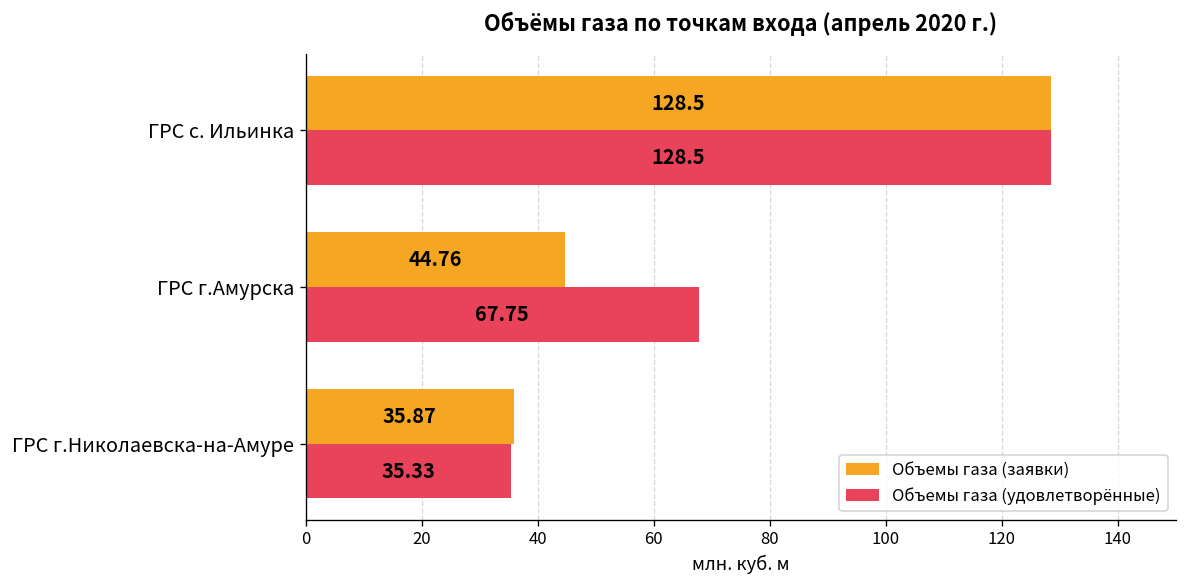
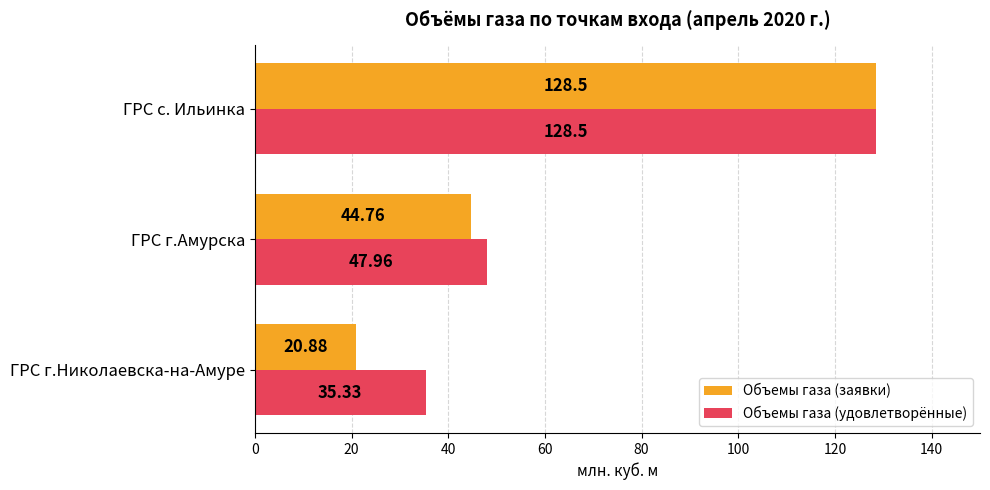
  {
    "Объемы газа (заявки)": {
      "ГРС с. Ильинка": 128.5,
      "ГРС г.Амурска": 44.76,
-     "ГРС г.Николаевска-на-Амуре": 35.87
+     "ГРС г.Николаевска-на-Амуре": 20.88
    },
    "Объемы газа (удовлетворённые)": {
      "ГРС с. Ильинка": 128.5,
-     "ГРС г.Амурска": 67.75,
+     "ГРС г.Амурска": 47.96,
      "ГРС г.Николаевска-на-Амуре": 35.33
    }
  }
